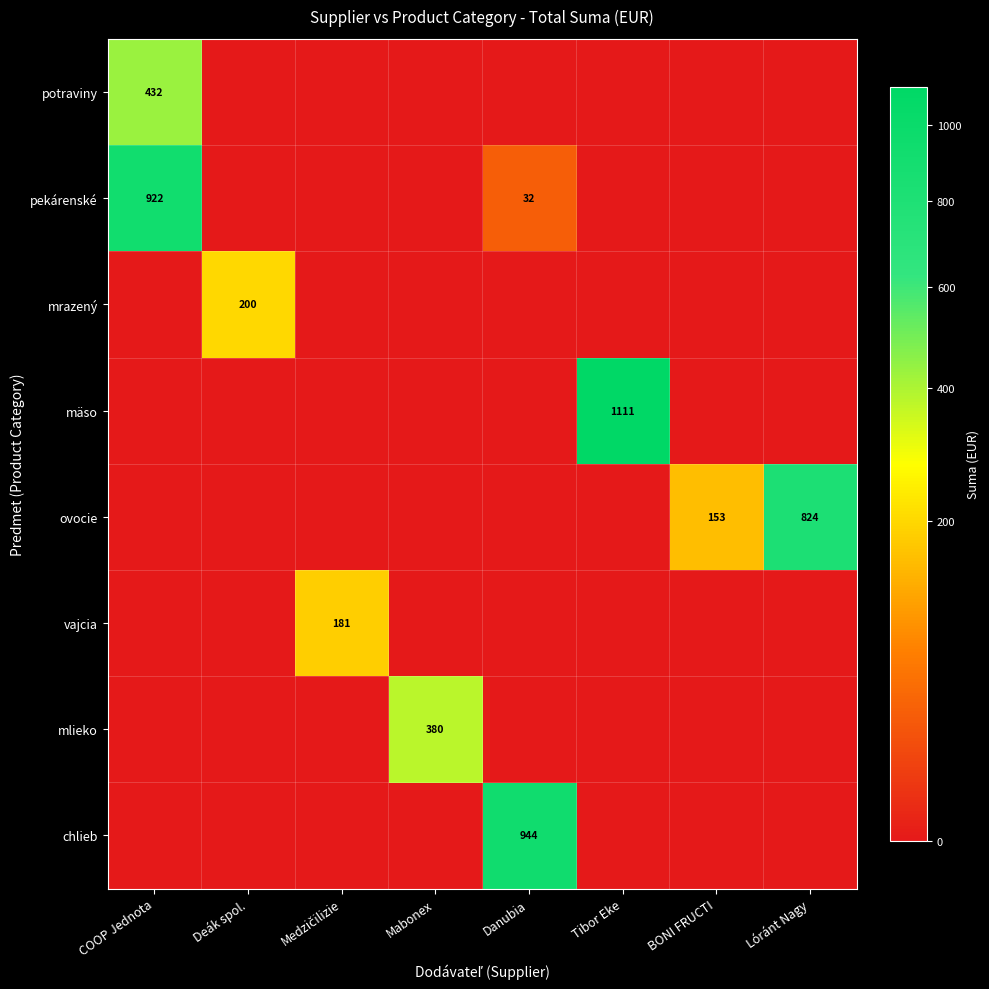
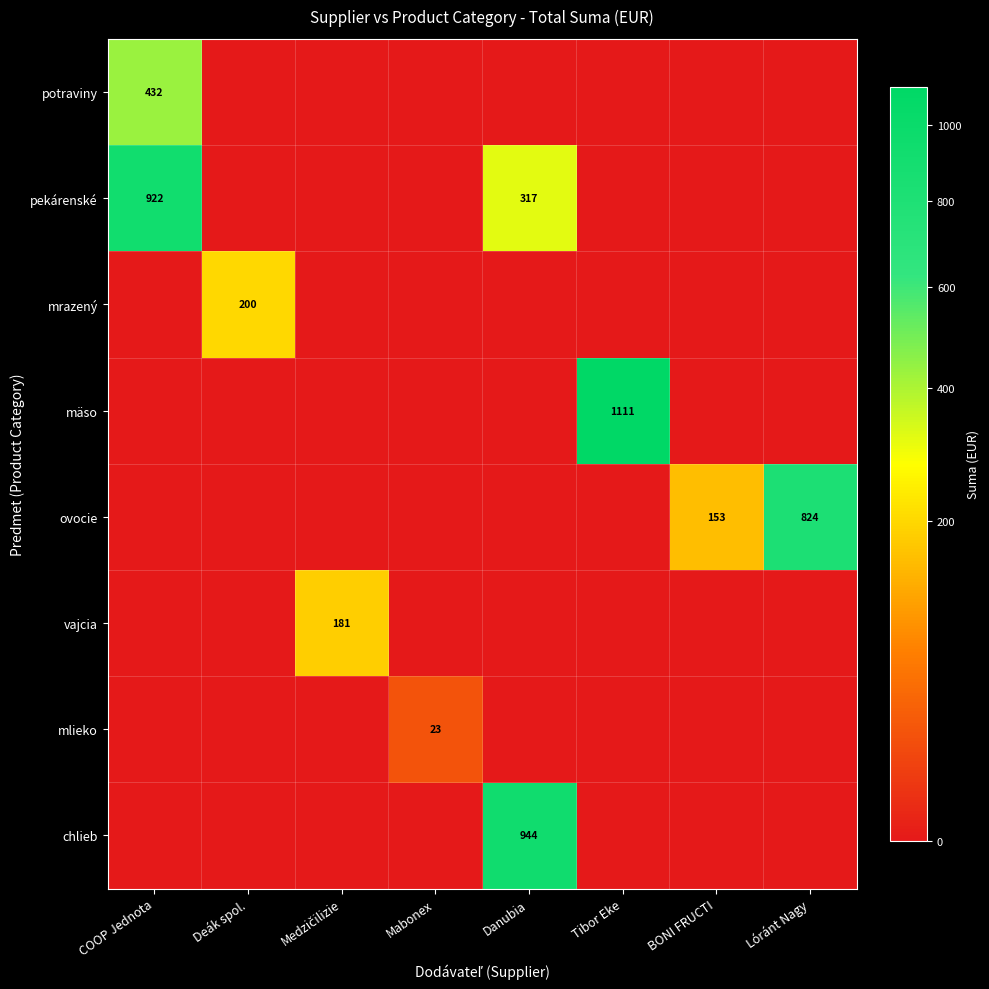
  {
    "potraviny": {
      "COOP Jednota": 432
    },
    "pekárenské": {
      "COOP Jednota": 922,
-     "Danubia": 32
+     "Danubia": 317
    },
    "mrazený": {
      "Deák spol.": 200
    },
    "mäso": {
      "Tibor Eke": 1111
    },
    "ovocie": {
      "BONI FRUCTI": 153,
      "Lóránt Nagy": 824
    },
    "vajcia": {
      "Medzičilizie": 181
    },
    "mlieko": {
-     "Mabonex": 380
+     "Mabonex": 23
    },
    "chlieb": {
      "Danubia": 944
    }
  }
